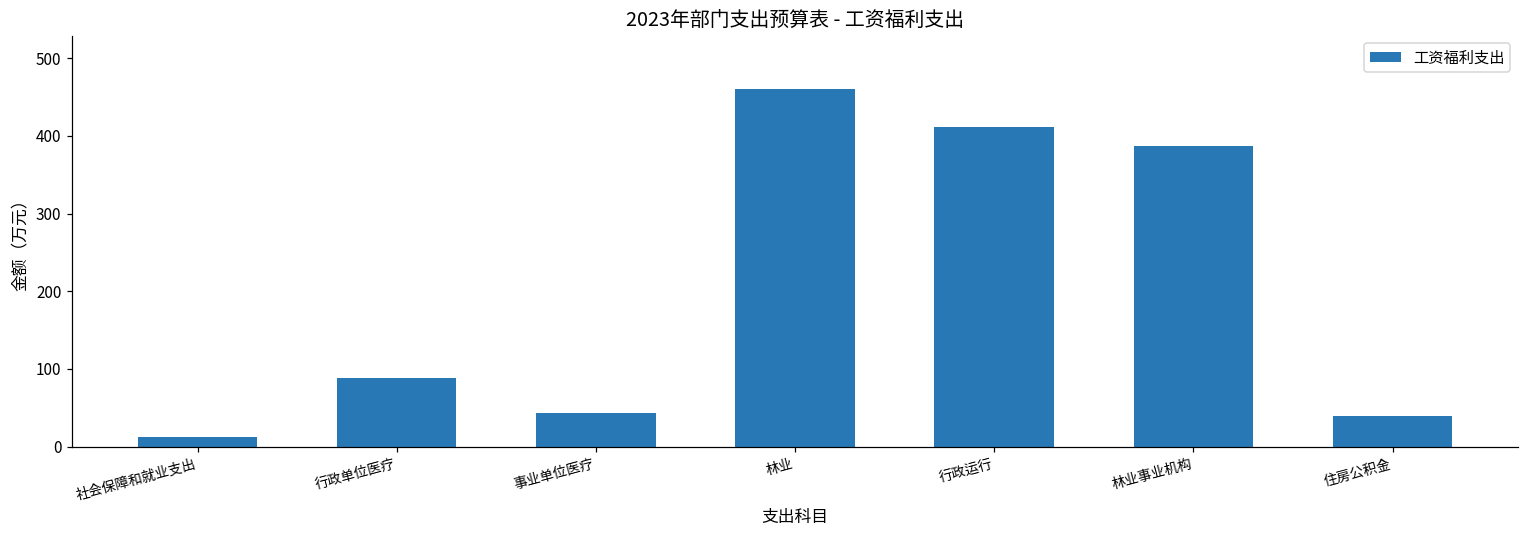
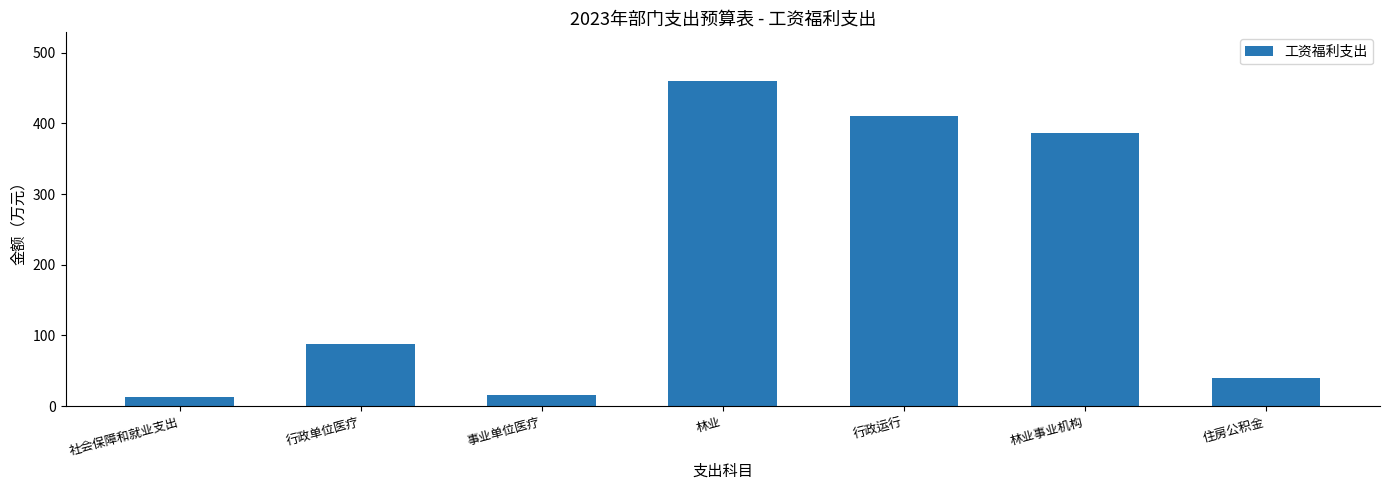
  {
    "社会保障和就业支出": 10,
    "行政单位医疗": 90,
-   "事业单位医疗": 40,
+   "事业单位医疗": 20,
    "林业": 460,
    "行政运行": 410,
    "林业事业机构": 390,
    "住房公积金": 40
  }
